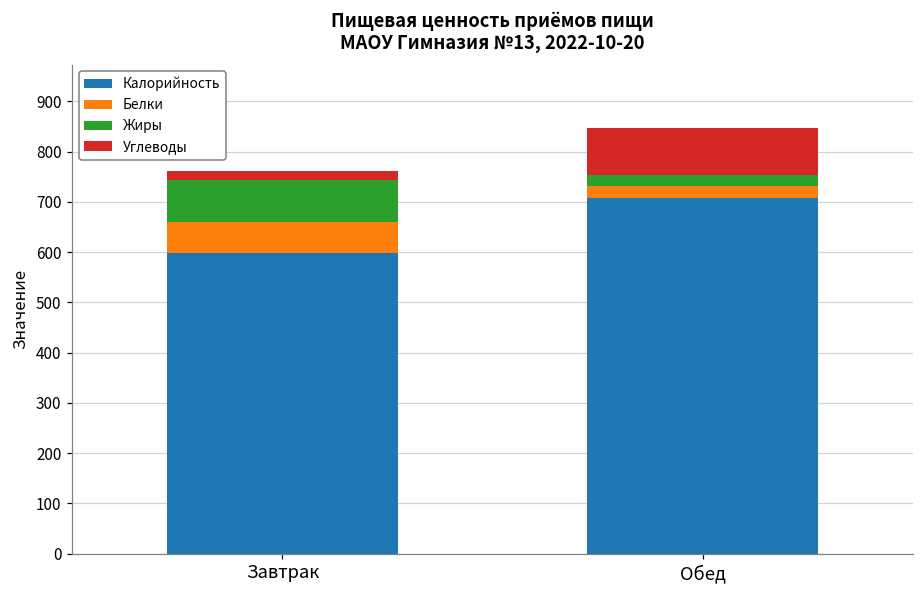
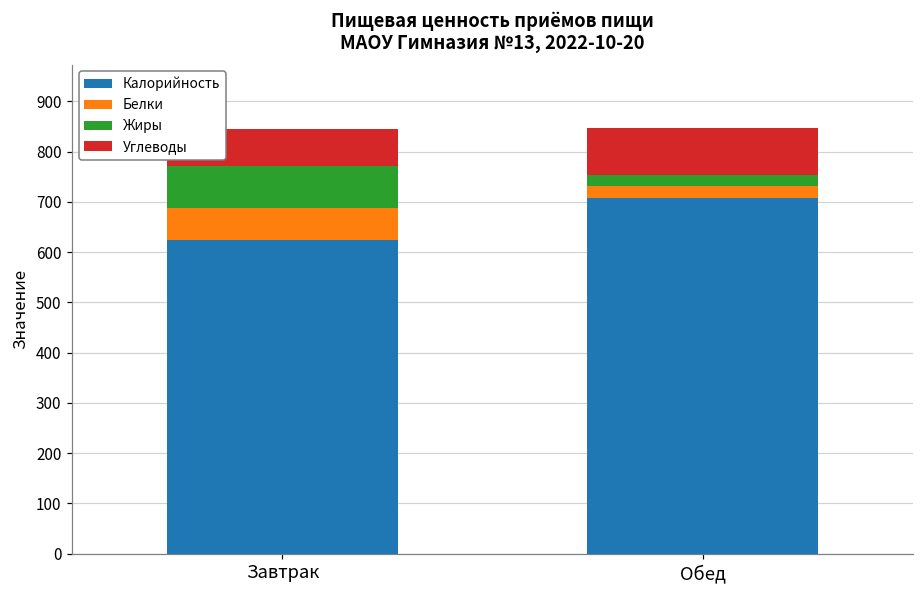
  {
    "Калорийность": {
-     "Завтрак": 600,
+     "Завтрак": 630,
      "Обед": 710
    },
    "Белки": {
      "Завтрак": 60,
      "Обед": 30
    },
    "Жиры": {
      "Завтрак": 80,
      "Обед": 20
    },
    "Углеводы": {
-     "Завтрак": 20,
+     "Завтрак": 70,
      "Обед": 90
    }
  }
